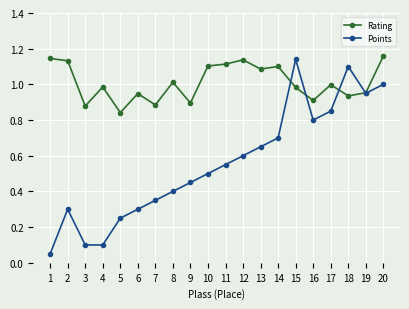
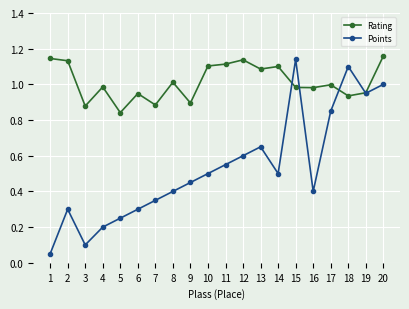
  {
    "Rating": {
      "1": 1.15,
      "2": 1.13,
      "3": 0.88,
      "4": 0.99,
      "5": 0.84,
      "6": 0.95,
      "7": 0.88,
      "8": 1.01,
      "9": 0.90,
      "10": 1.10,
      "11": 1.11,
      "12": 1.14,
      "13": 1.09,
      "14": 1.10,
      "15": 0.98,
-     "16": 0.91,
+     "16": 0.98,
      "17": 1.00,
      "18": 0.94,
      "20": 1.16
    },
    "Points": {
      "1": 0.05,
      "2": 0.3,
      "3": 0.1,
-     "4": 0.1,
+     "4": 0.2,
      "5": 0.25,
      "6": 0.3,
      "7": 0.35,
      "8": 0.4,
      "9": 0.45,
      "10": 0.5,
      "11": 0.55,
      "12": 0.6,
      "13": 0.65,
-     "14": 0.7,
+     "14": 0.5,
      "15": 1.14,
-     "16": 0.8,
+     "16": 0.4,
      "17": 0.85,
      "18": 1.1,
      "20": 1.0
    }
  }
